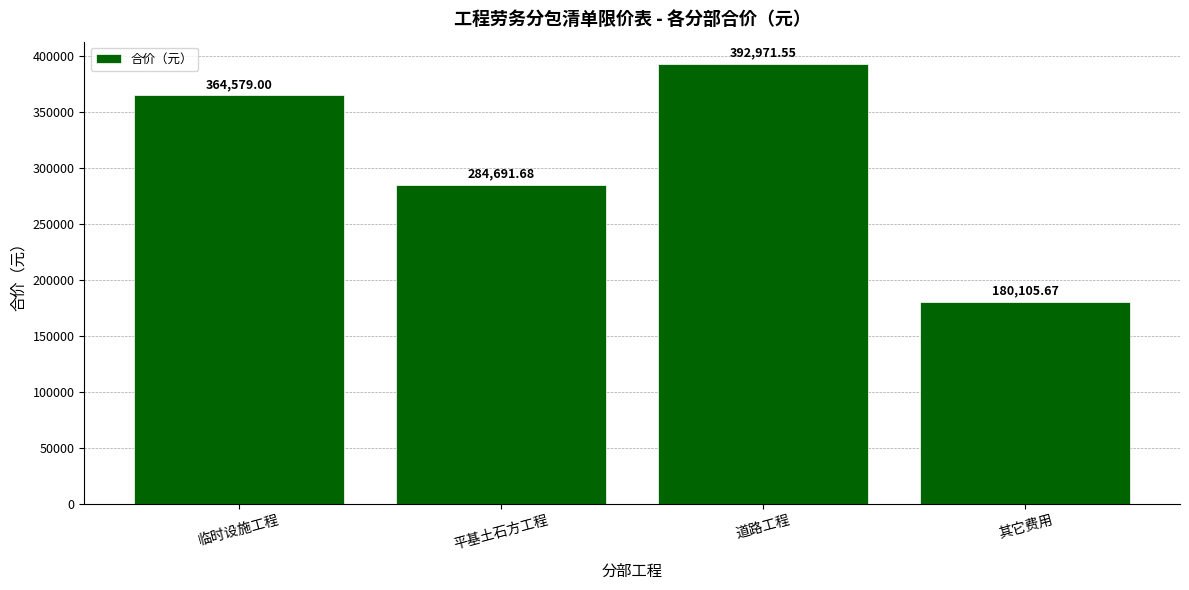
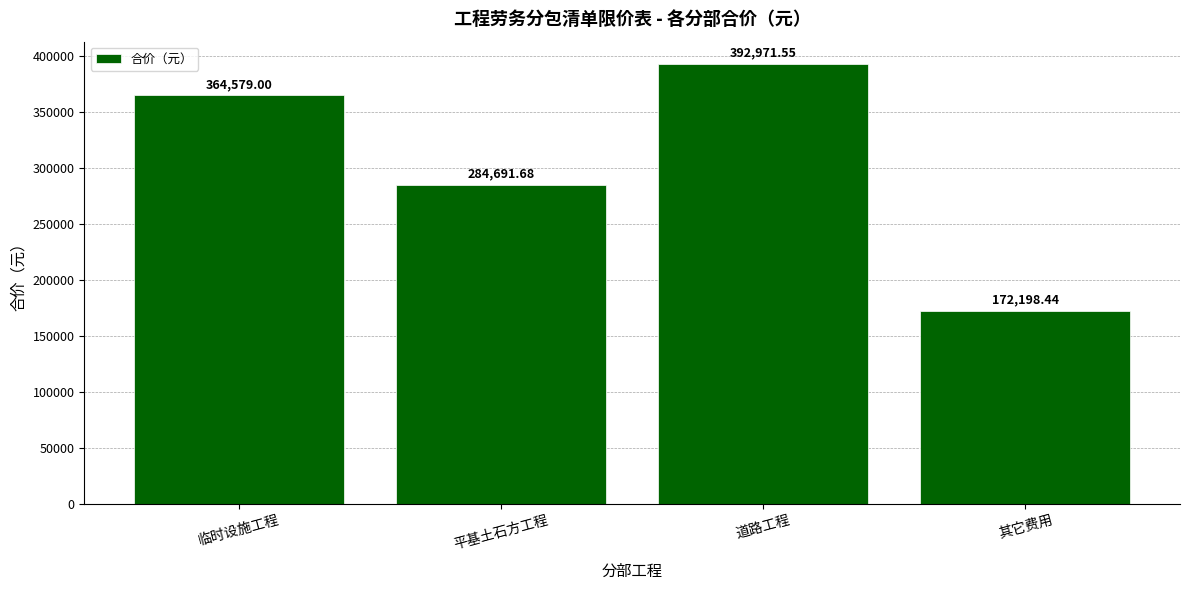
  {
    "临时设施工程": "364,579.00",
    "平基土石方工程": "284,691.68",
    "道路工程": "392,971.55",
-   "其它费用": "180,105.67"
+   "其它费用": "172,198.44"
  }
